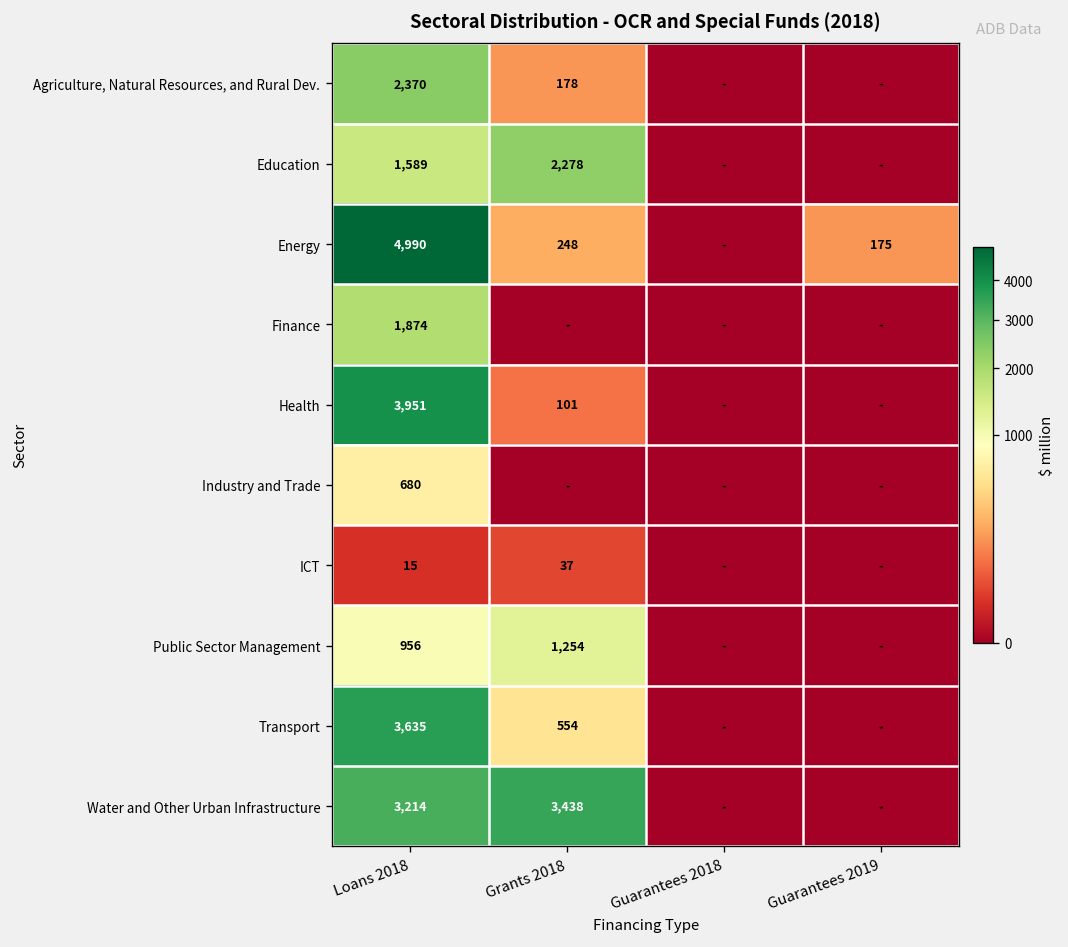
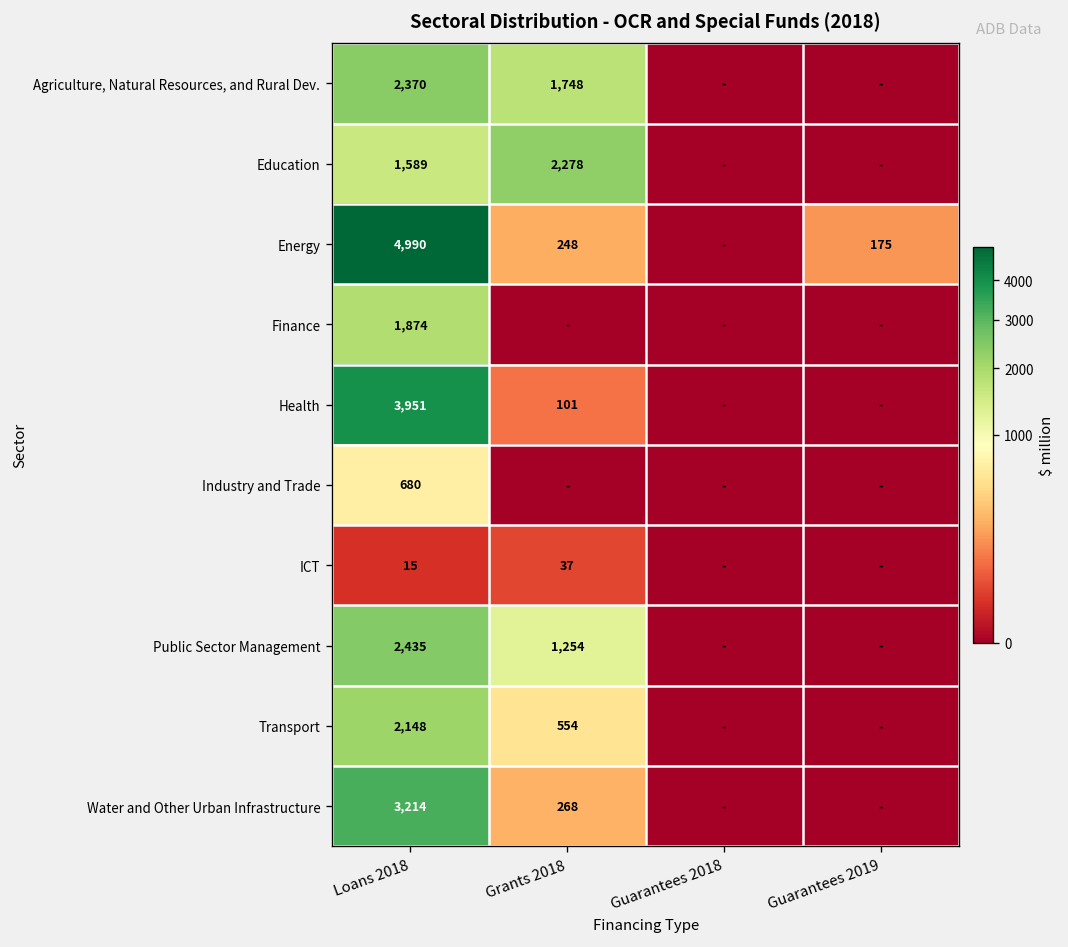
  {
    "Agriculture, Natural Resources, and Rural Dev.": {
      "Loans 2018": "2,370",
-     "Grants 2018": "178"
+     "Grants 2018": "1,748"
    },
    "Education": {
      "Loans 2018": "1,589",
      "Grants 2018": "2,278"
    },
    "Energy": {
      "Loans 2018": "4,990",
      "Grants 2018": "248",
      "Guarantees 2019": "175"
    },
    "Finance": {
      "Loans 2018": "1,874"
    },
    "Health": {
      "Loans 2018": "3,951",
      "Grants 2018": "101"
    },
    "Industry and Trade": {
      "Loans 2018": "680"
    },
    "ICT": {
      "Loans 2018": "15",
      "Grants 2018": "37"
    },
    "Public Sector Management": {
-     "Loans 2018": "956",
+     "Loans 2018": "2,435",
      "Grants 2018": "1,254"
    },
    "Transport": {
-     "Loans 2018": "3,635",
+     "Loans 2018": "2,148",
      "Grants 2018": "554"
    },
    "Water and Other Urban Infrastructure": {
      "Loans 2018": "3,214",
-     "Grants 2018": "3,438"
+     "Grants 2018": "268"
    }
  }
